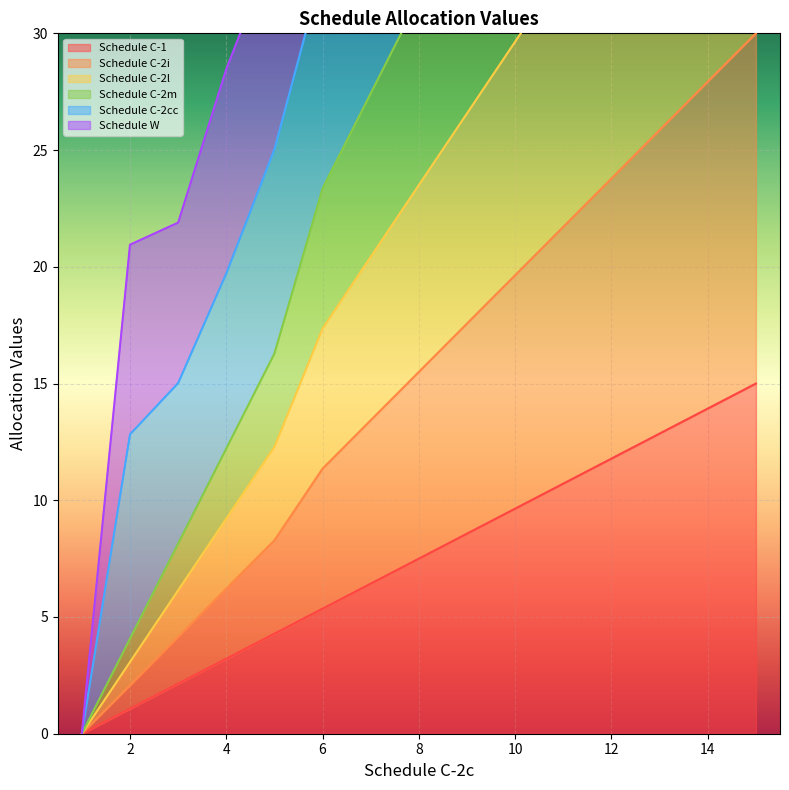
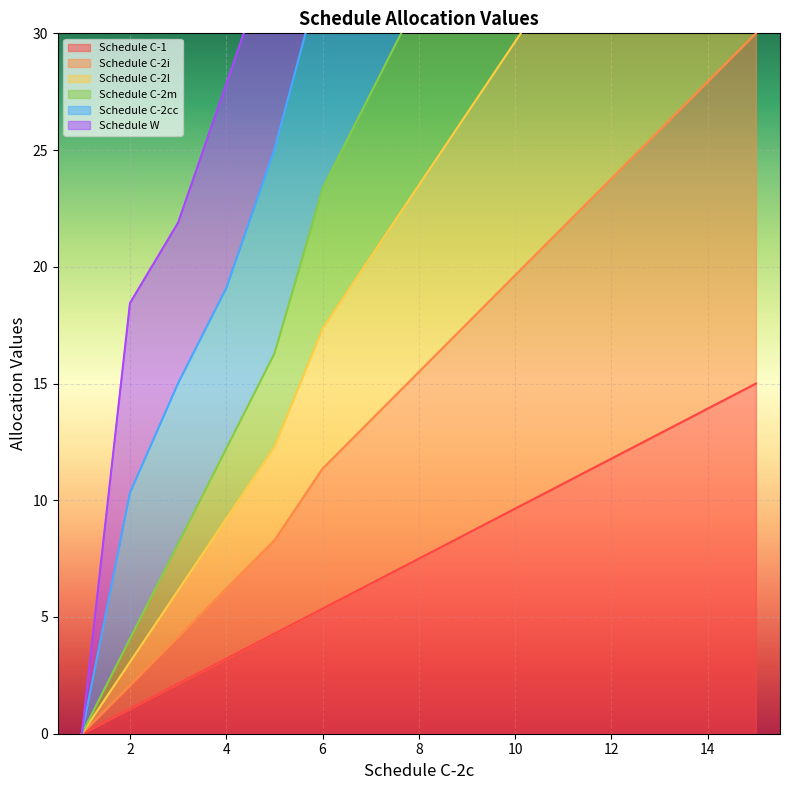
  {
    "Schedule C-2m": {
      "2": 1.0,
      "4": 3.0,
      "6": 6.0
    },
    "Schedule C-2cc": {
-     "2": 8.7,
-     "4": 7.5
+     "2": 6.2,
+     "4": 6.9
    },
    "Schedule W": {
      "2": 8.1,
      "4": 8.7
    }
  }
